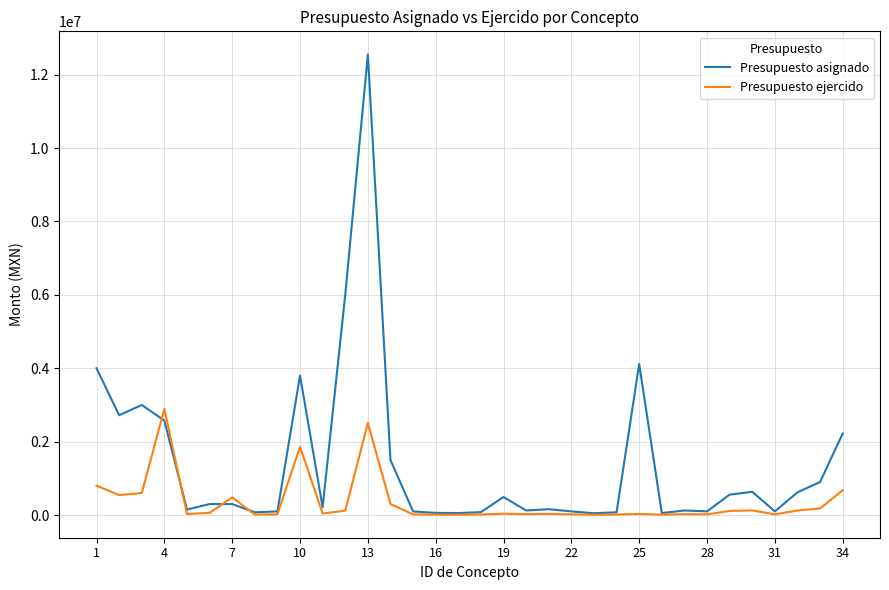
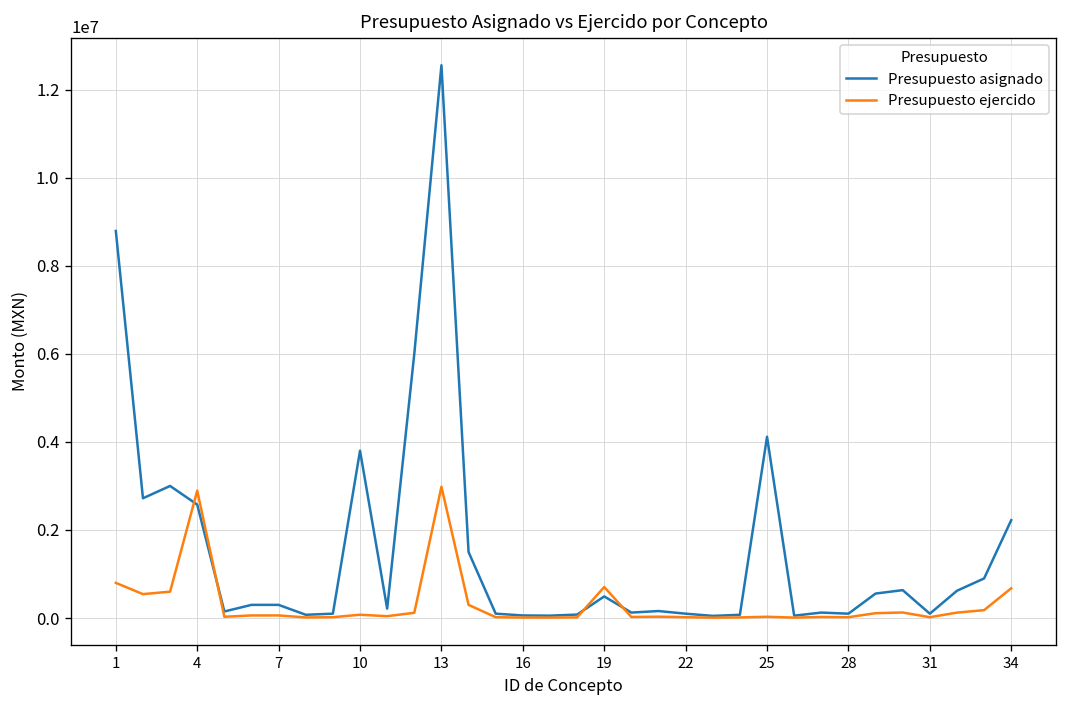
  {
    "Presupuesto asignado": {
-     "1": 4000000,
+     "1": 8800000,
      "4": 2600000,
      "7": 300000,
      "10": 3800000,
      "13": 12600000,
      "19": 500000,
      "22": 100000,
      "25": 4100000,
      "28": 100000,
      "31": 100000,
      "34": 2200000
    },
    "Presupuesto ejercido": {
      "1": 800000,
      "4": 2900000,
-     "7": 500000,
-     "10": 1900000,
-     "13": 2500000,
-     "19": 0,
+     "7": 100000,
+     "10": 100000,
+     "13": 3000000,
+     "19": 700000,
      "22": 0,
      "25": 0,
      "28": 0,
      "31": 0,
      "34": 700000
    }
  }
